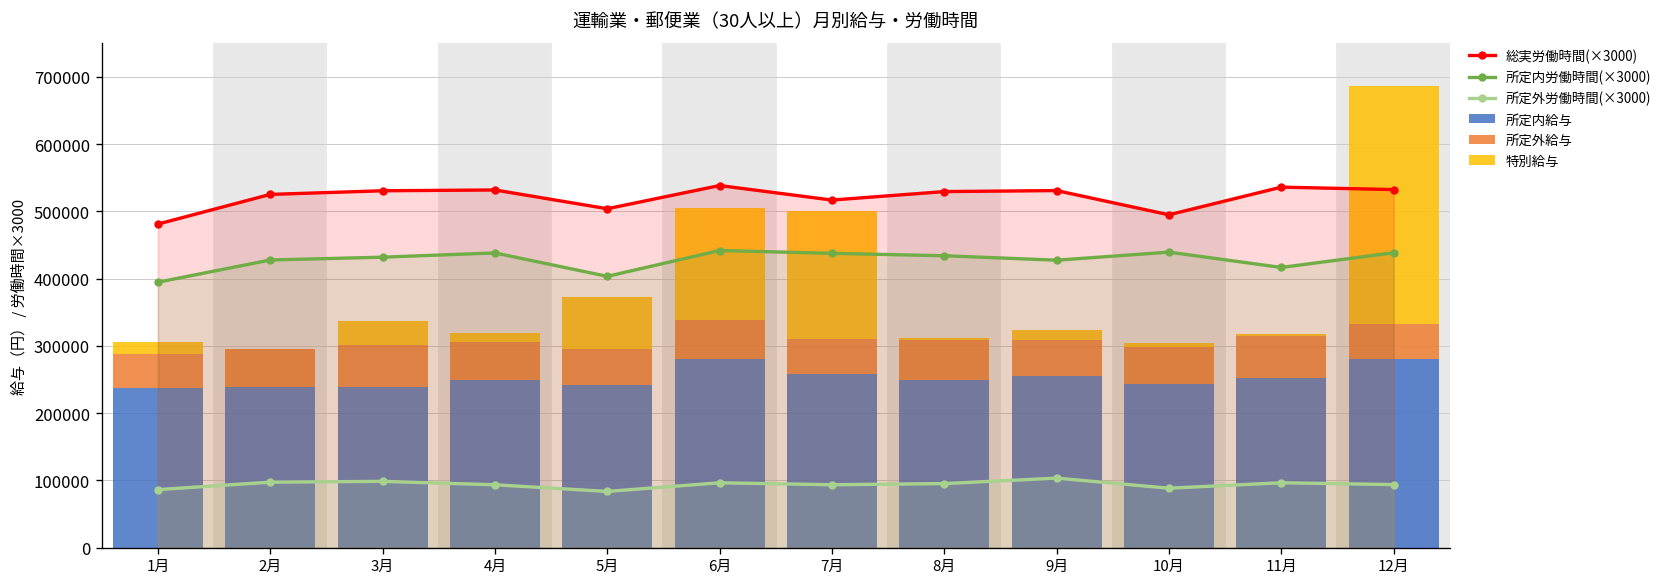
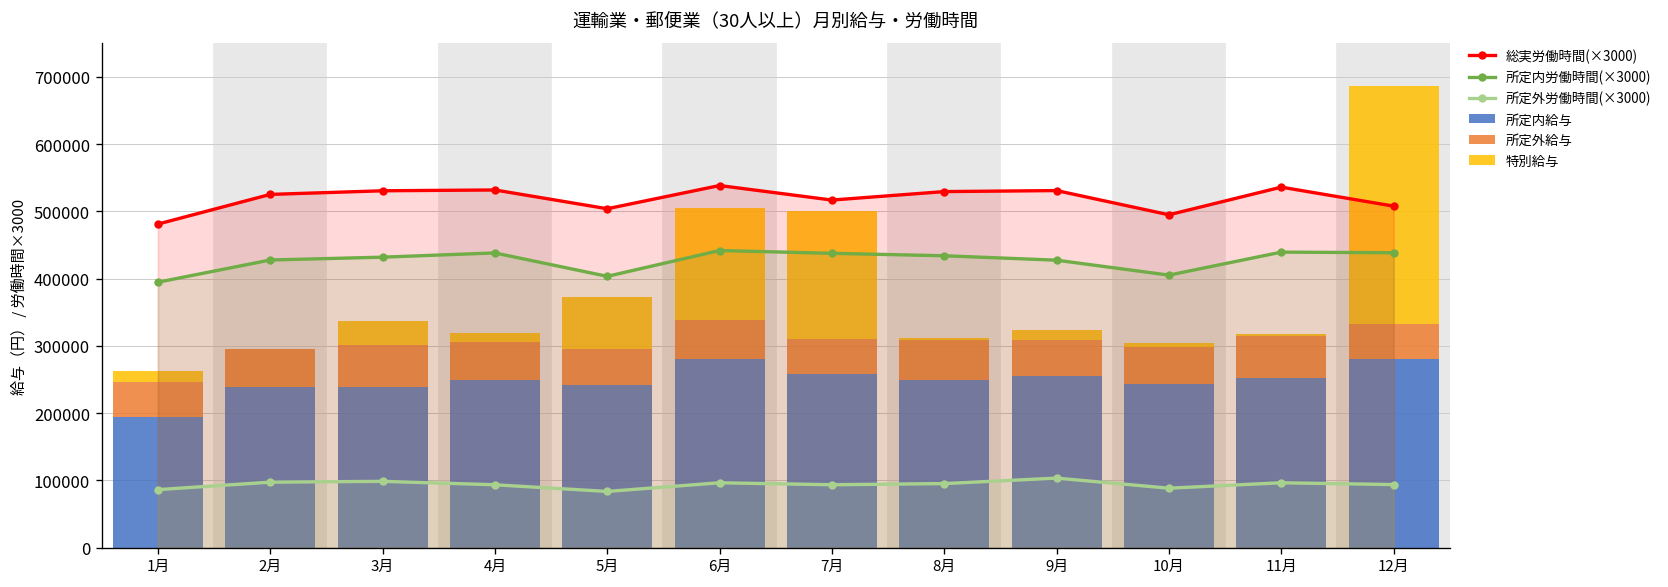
  {
    "所定内給与": {
-     "1月": 240000,
+     "1月": 190000,
      "2月": 240000,
      "3月": 240000,
      "4月": 250000,
      "5月": 240000,
      "6月": 280000,
      "7月": 260000,
      "8月": 250000,
      "9月": 250000,
      "10月": 240000,
      "11月": 250000,
      "12月": 280000
    },
    "総実労働時間(×3000)": {
      "1月": 480000,
      "2月": 530000,
      "3月": 530000,
      "4月": 530000,
      "5月": 500000,
      "6月": 540000,
      "7月": 520000,
      "8月": 530000,
      "9月": 530000,
      "10月": 500000,
      "11月": 540000,
-     "12月": 530000
+     "12月": 510000
    },
    "所定内労働時間(×3000)": {
      "1月": 390000,
      "2月": 430000,
      "3月": 430000,
      "4月": 440000,
      "5月": 400000,
      "6月": 440000,
      "7月": 440000,
      "8月": 430000,
      "9月": 430000,
-     "10月": 440000,
-     "11月": 420000,
+     "10月": 410000,
+     "11月": 440000,
      "12月": 440000
    },
    "所定外給与": {
      "1月": 50000,
      "2月": 60000,
      "3月": 60000,
      "4月": 60000,
      "5月": 50000,
      "6月": 60000,
      "7月": 50000,
      "8月": 60000,
      "9月": 50000,
      "10月": 60000,
      "11月": 60000,
      "12月": 50000
    },
    "所定外労働時間(×3000)": {
      "1月": 90000,
      "2月": 100000,
      "3月": 100000,
      "4月": 90000,
      "5月": 80000,
      "6月": 100000,
      "7月": 90000,
      "8月": 100000,
      "9月": 100000,
      "10月": 90000,
      "11月": 100000,
      "12月": 90000
    },
    "特別給与": {
      "1月": 20000,
      "3月": 40000,
      "4月": 10000,
      "5月": 80000,
      "6月": 170000,
      "7月": 190000,
      "9月": 20000,
      "10月": 10000,
      "12月": 350000
    }
  }
